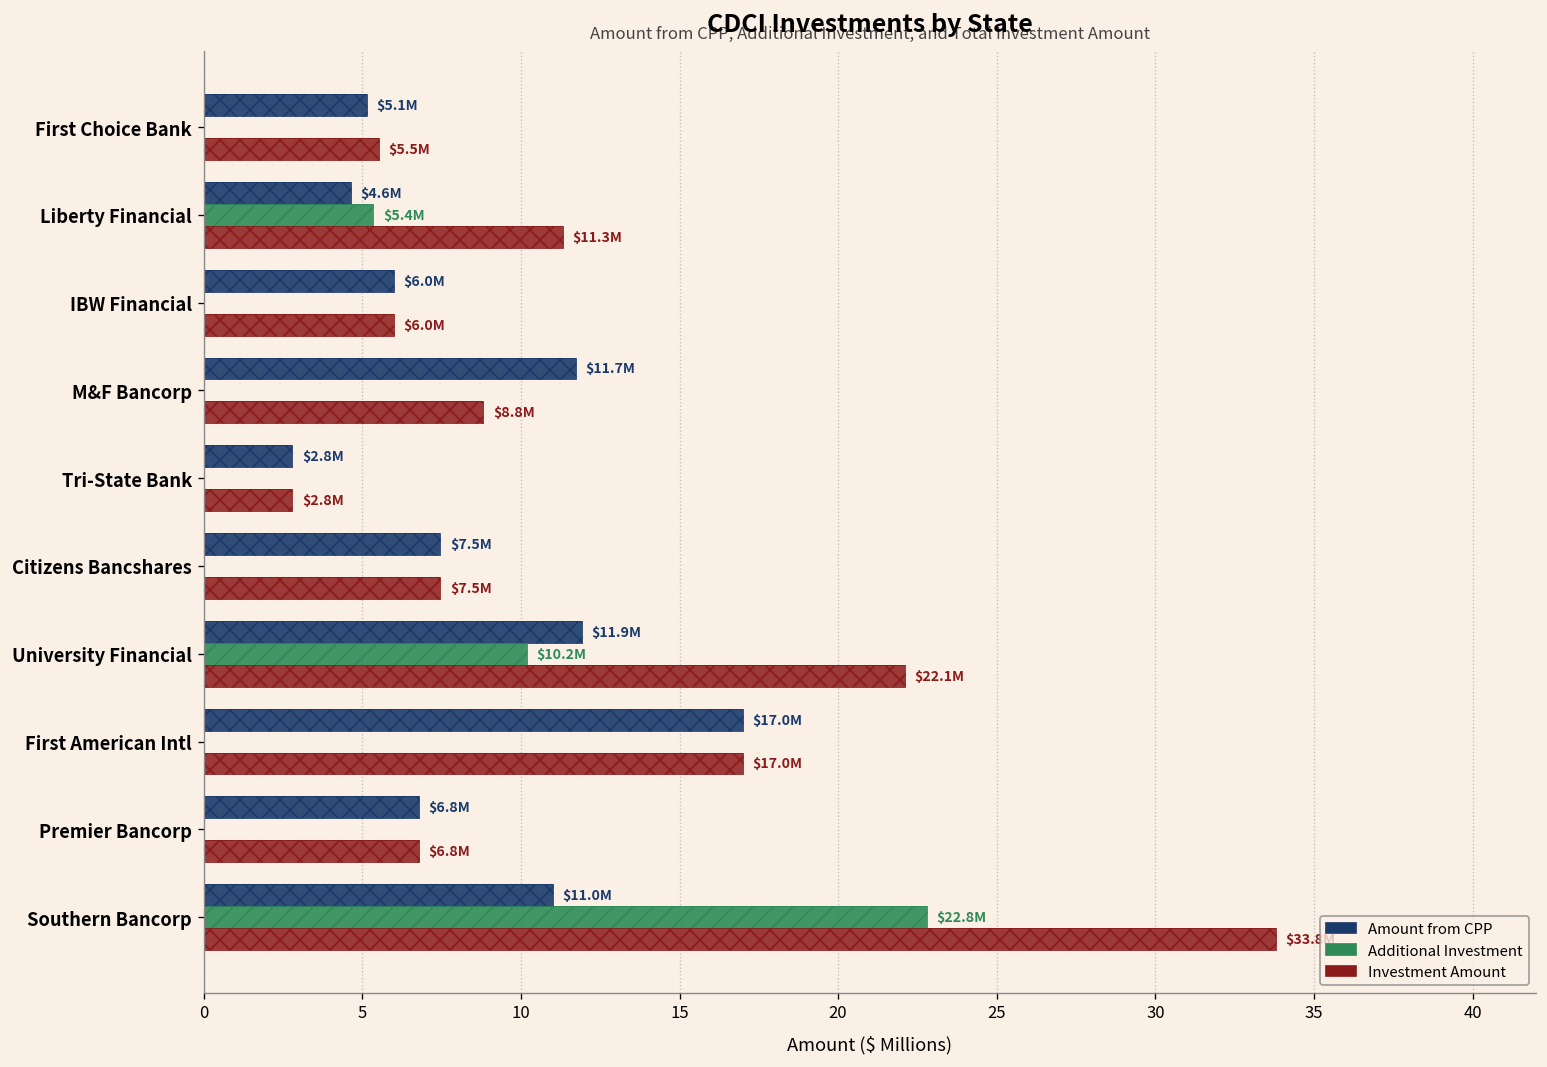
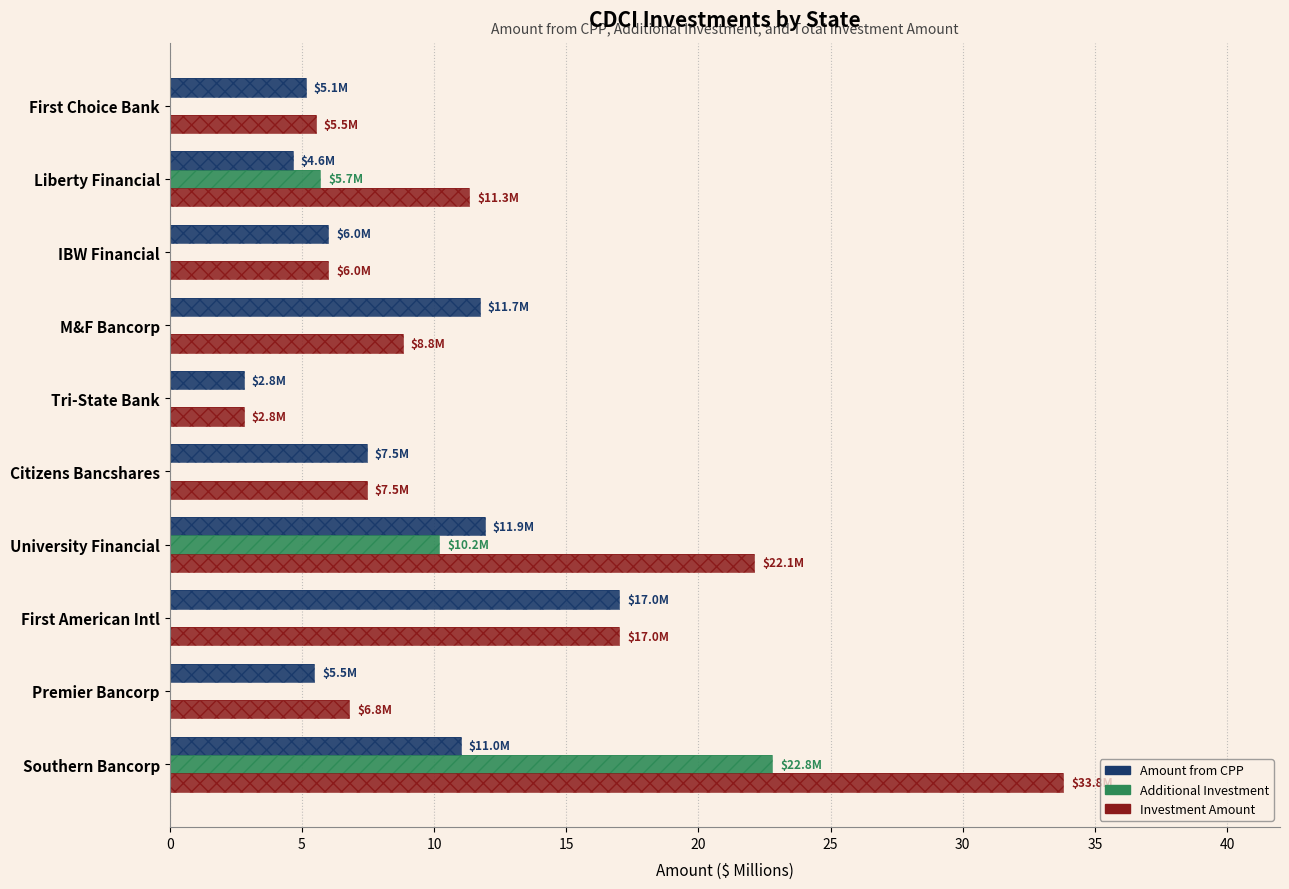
  {
    "Amount from CPP": {
      "First Choice Bank": "$5.1M",
      "Liberty Financial": "$4.6M",
      "IBW Financial": "$6.0M",
      "M&F Bancorp": "$11.7M",
      "Tri-State Bank": "$2.8M",
      "Citizens Bancshares": "$7.5M",
      "University Financial": "$11.9M",
      "First American Intl": "$17.0M",
-     "Premier Bancorp": "$6.8M",
+     "Premier Bancorp": "$5.5M",
      "Southern Bancorp": "$11.0M"
    },
    "Additional Investment": {
-     "Liberty Financial": "$5.4M",
+     "Liberty Financial": "$5.7M",
      "University Financial": "$10.2M",
      "Southern Bancorp": "$22.8M"
    },
    "Investment Amount": {
      "First Choice Bank": "$5.5M",
      "Liberty Financial": "$11.3M",
      "IBW Financial": "$6.0M",
      "M&F Bancorp": "$8.8M",
      "Tri-State Bank": "$2.8M",
      "Citizens Bancshares": "$7.5M",
      "University Financial": "$22.1M",
      "First American Intl": "$17.0M",
      "Premier Bancorp": "$6.8M"
    }
  }
